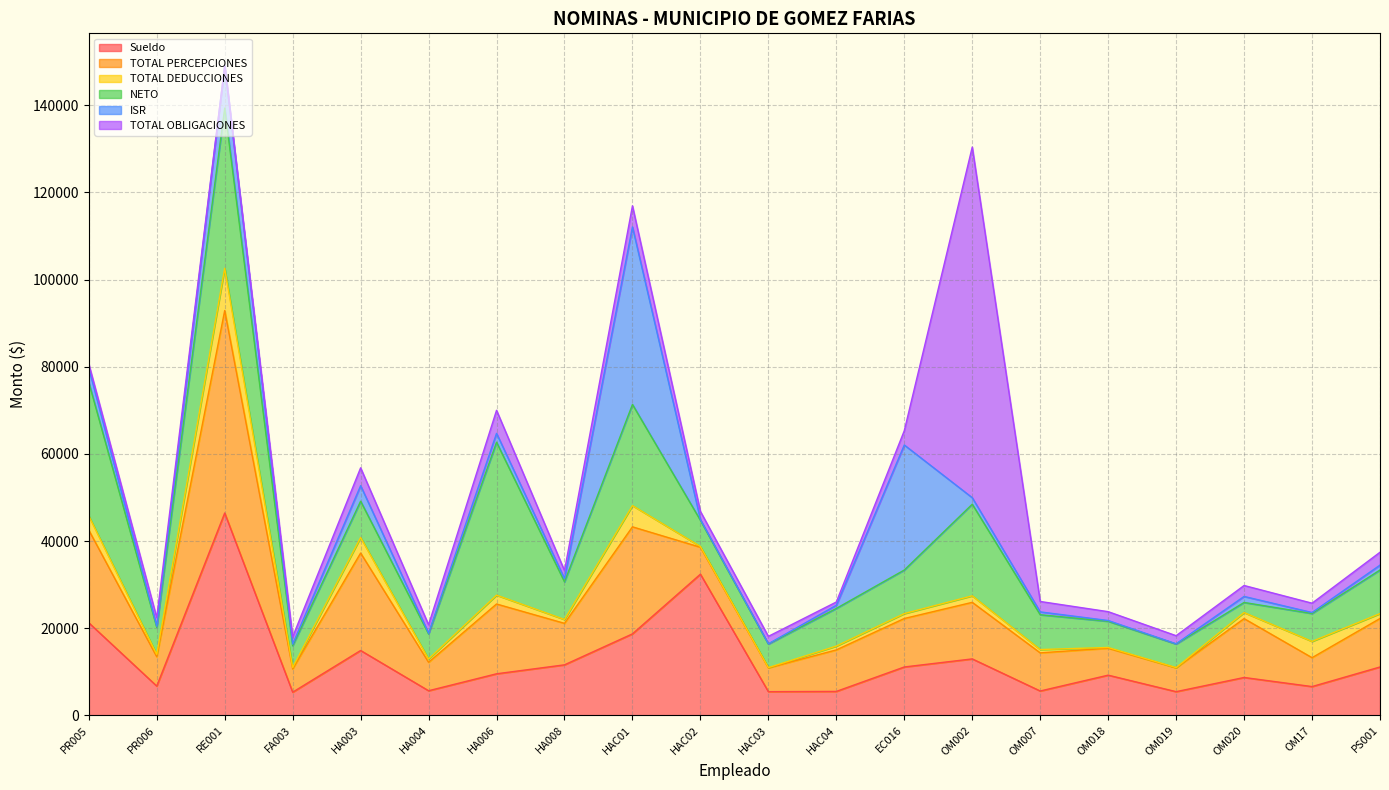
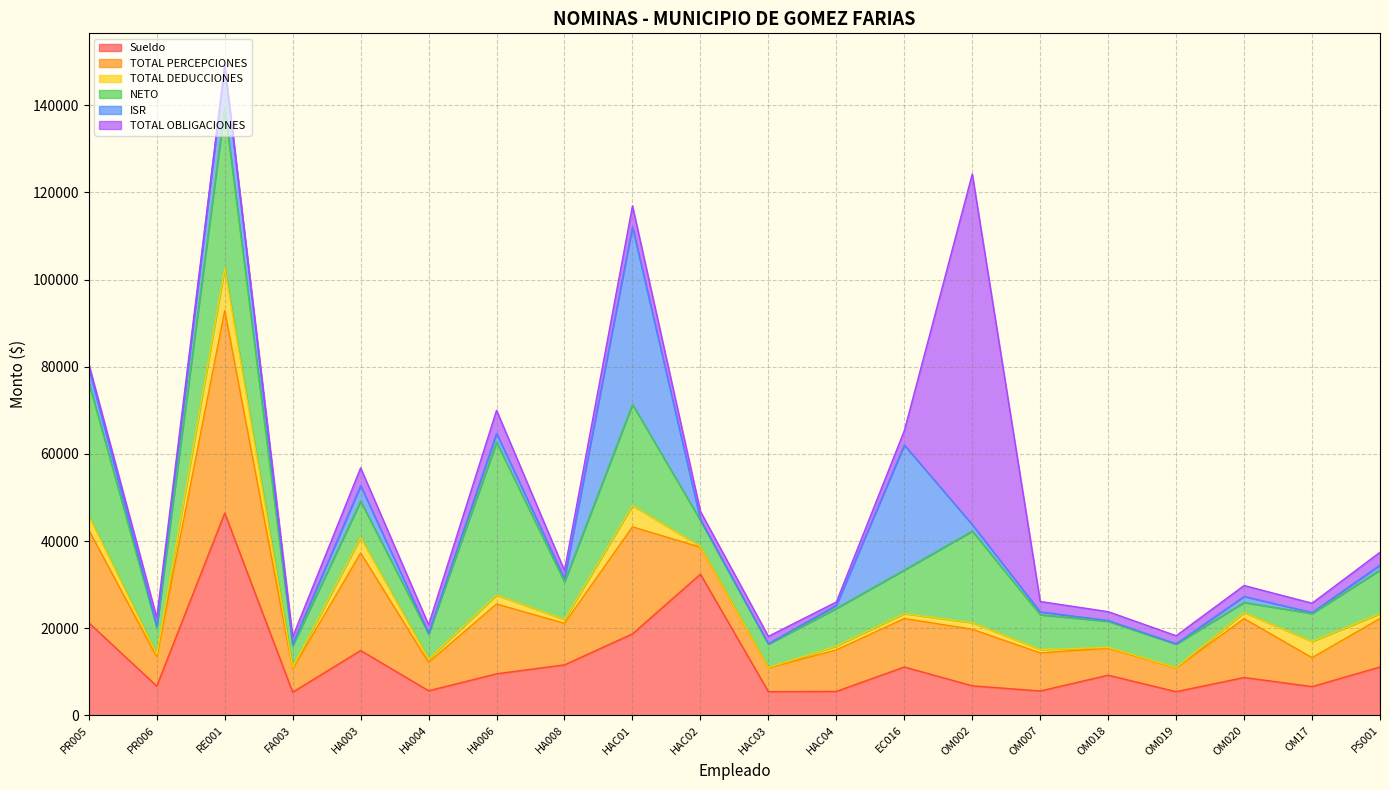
  {
    "Sueldo": {
      "PR005": 21000,
      "PR006": 7000,
      "RE001": 46000,
      "FA003": 5000,
      "HA003": 15000,
      "HA004": 6000,
      "HA006": 10000,
      "HA008": 12000,
      "HAC01": 19000,
      "HAC02": 32000,
      "HAC03": 5000,
      "HAC04": 6000,
      "EC016": 11000,
-     "OM002": 13000,
+     "OM002": 7000,
      "OM007": 6000,
      "OM018": 9000,
      "OM019": 5000,
      "OM020": 9000,
      "OM17": 7000,
      "PS001": 11000
    },
    "TOTAL PERCEPCIONES": {
      "PR005": 21000,
      "RE001": 46000,
      "HA003": 22000,
      "HA004": 7000,
      "HA006": 16000,
      "HA008": 10000,
      "HAC01": 25000,
      "HAC04": 10000,
      "EC016": 11000,
      "OM002": 13000,
      "OM007": 9000,
      "OM020": 14000,
      "OM17": 7000,
      "PS001": 11000
    },
    "TOTAL DEDUCCIONES": {
      "PR005": 3000,
      "RE001": 10000,
      "HA003": 4000,
      "HA004": 1000,
      "HA006": 2000,
      "HA008": 1000,
      "HAC01": 5000,
      "HAC04": 1000,
      "EC016": 1000,
      "OM002": 1000,
      "OM007": 1000,
      "OM020": 1000,
      "OM17": 4000,
      "PS001": 1000
    },
    "NETO": {
      "PR005": 31000,
      "HA003": 8000,
      "HA006": 35000,
      "HA008": 9000,
      "HAC01": 23000,
      "HAC04": 9000,
      "EC016": 10000,
      "OM002": 21000,
      "OM007": 8000,
      "OM020": 2000,
      "PS001": 10000
    },
    "ISR": {
      "PR005": 3000,
      "HA003": 4000,
      "HA006": 2000,
      "HA008": 1000,
      "HAC01": 41000,
      "HAC04": 1000,
      "EC016": 29000,
      "OM002": 1000,
      "OM007": 1000,
      "OM020": 1000,
      "PS001": 1000
    },
    "TOTAL OBLIGACIONES": {
      "PR005": 1000,
      "PR006": 2000,
      "FA003": 2000,
      "HA003": 4000,
      "HA004": 2000,
      "HA006": 5000,
      "HA008": 2000,
      "HAC01": 5000,
      "HAC02": 2000,
      "HAC03": 2000,
      "HAC04": 1000,
      "EC016": 3000,
      "OM002": 80000,
      "OM007": 2000,
      "OM018": 2000,
      "OM019": 2000,
      "OM020": 3000,
      "OM17": 2000,
      "PS001": 3000
    }
  }
